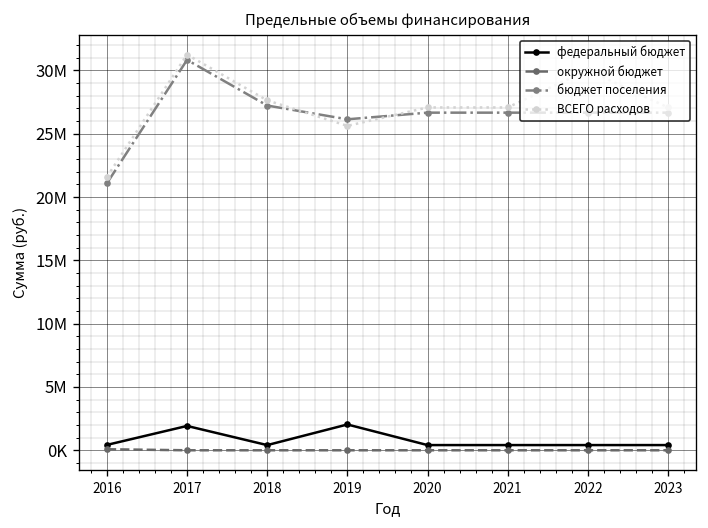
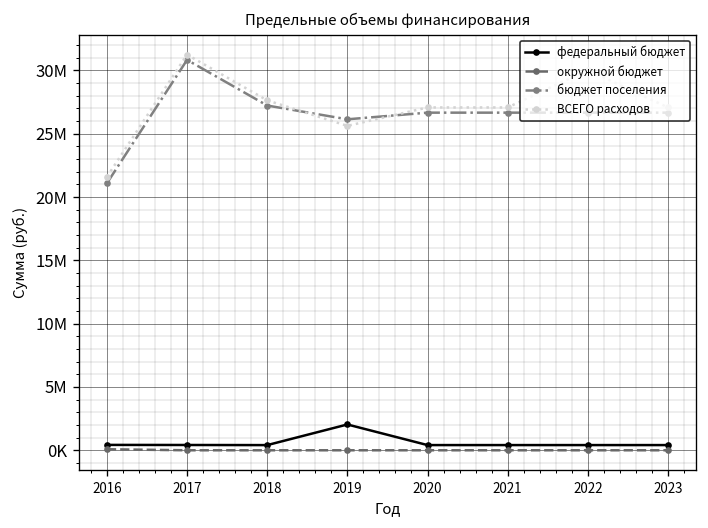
  {
    "федеральный бюджет": {
      "2016": 400000,
-     "2017": 1900000,
+     "2017": 400000,
      "2018": 400000,
      "2019": 2000000,
      "2020": 400000,
      "2021": 400000,
      "2022": 400000,
      "2023": 400000
    },
    "ВСЕГО расходов": {
      "2016": 21600000,
      "2017": 31300000,
      "2018": 27600000,
      "2019": 25600000,
      "2020": 27100000,
      "2021": 27100000
    }
  }
